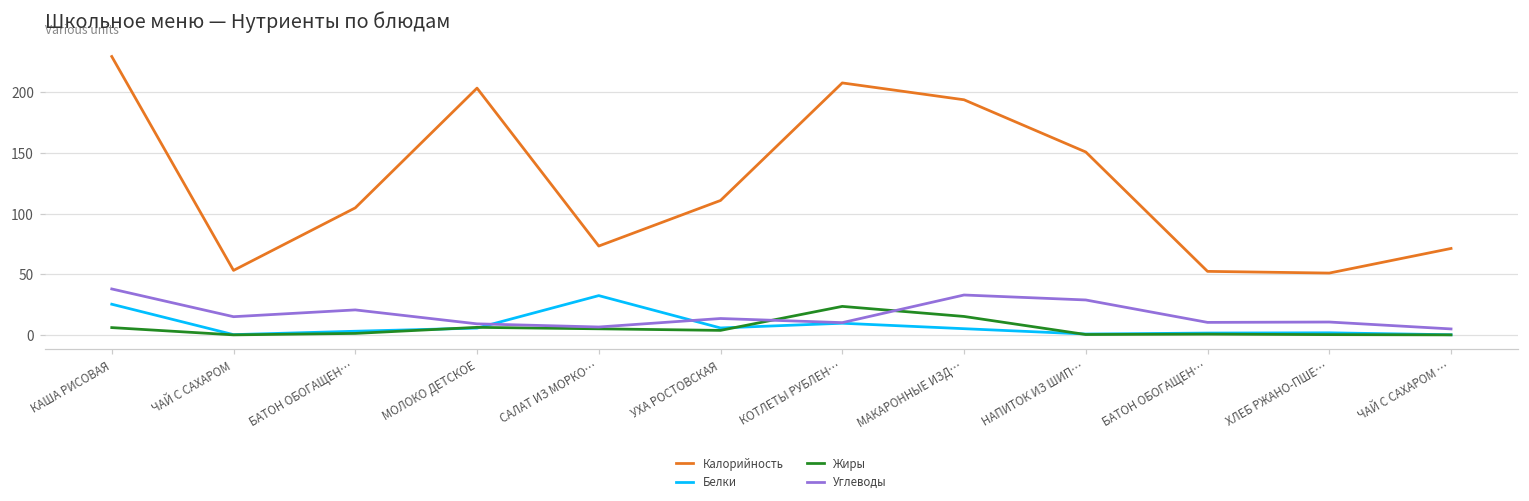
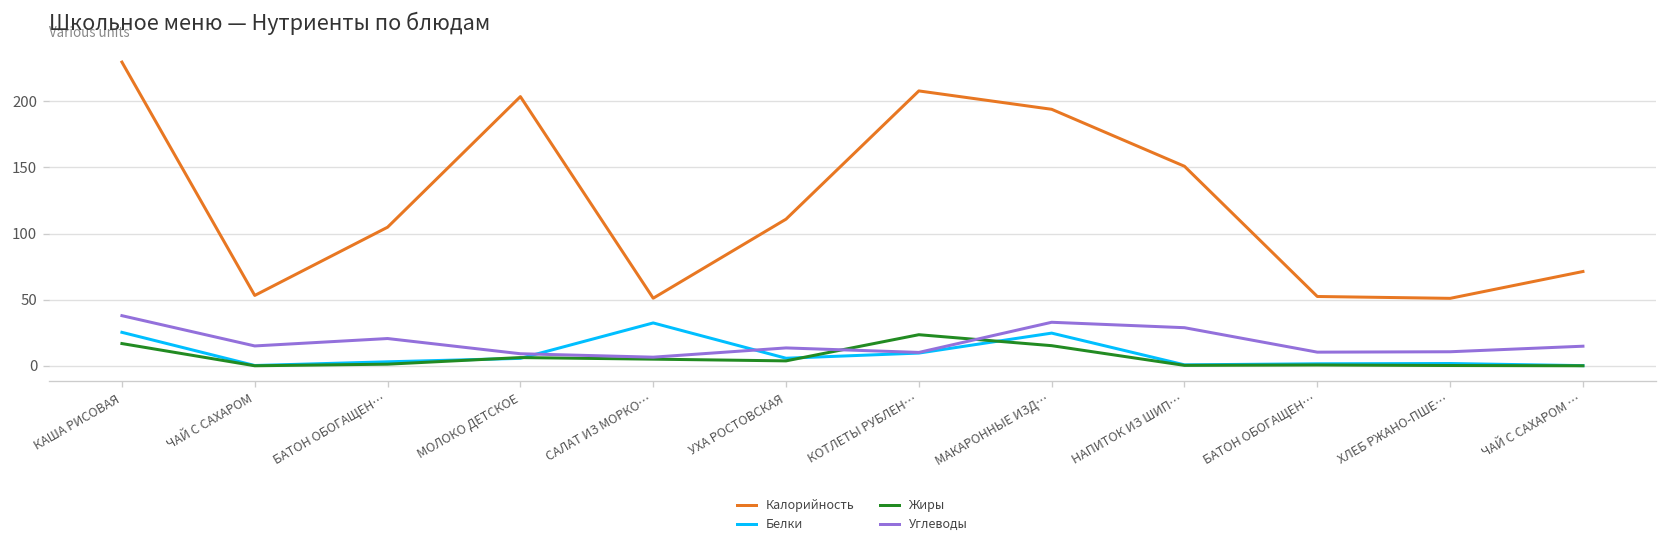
  {
    "Калорийность": {
      "КАША РИСОВАЯ": 230,
      "ЧАЙ С САХАРОМ": 53,
      "МОЛОКО ДЕТСКОЕ": 204,
-     "САЛАТ ИЗ МОРКО…": 73,
+     "САЛАТ ИЗ МОРКО…": 51,
      "УХА РОСТОВСКАЯ": 111,
      "КОТЛЕТЫ РУБЛЕН…": 208,
      "МАКАРОННЫЕ ИЗД…": 194,
      "НАПИТОК ИЗ ШИП…": 151,
      "ХЛЕБ РЖАНО-ПШЕ…": 51,
      "ЧАЙ С САХАРОМ …": 71
    },
    "Белки": {
      "КАША РИСОВАЯ": 25,
      "САЛАТ ИЗ МОРКО…": 32,
-     "МАКАРОННЫЕ ИЗД…": 5
+     "МАКАРОННЫЕ ИЗД…": 25
    },
    "Жиры": {
-     "КАША РИСОВАЯ": 6,
+     "КАША РИСОВАЯ": 17,
      "КОТЛЕТЫ РУБЛЕН…": 24,
      "МАКАРОННЫЕ ИЗД…": 15
    },
    "Углеводы": {
      "КАША РИСОВАЯ": 38,
      "ЧАЙ С САХАРОМ": 15,
      "МОЛОКО ДЕТСКОЕ": 9,
      "УХА РОСТОВСКАЯ": 14,
      "МАКАРОННЫЕ ИЗД…": 33,
      "НАПИТОК ИЗ ШИП…": 29,
      "ХЛЕБ РЖАНО-ПШЕ…": 11,
-     "ЧАЙ С САХАРОМ …": 5
+     "ЧАЙ С САХАРОМ …": 15
    }
  }
